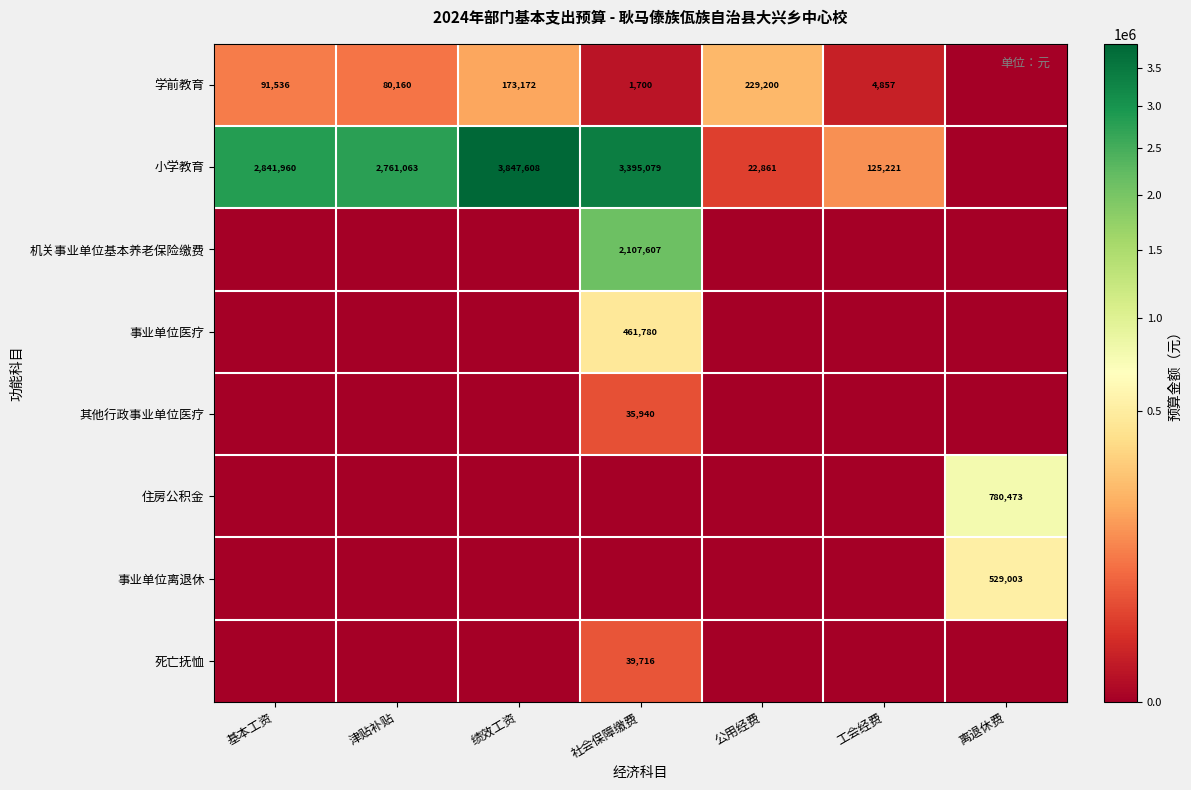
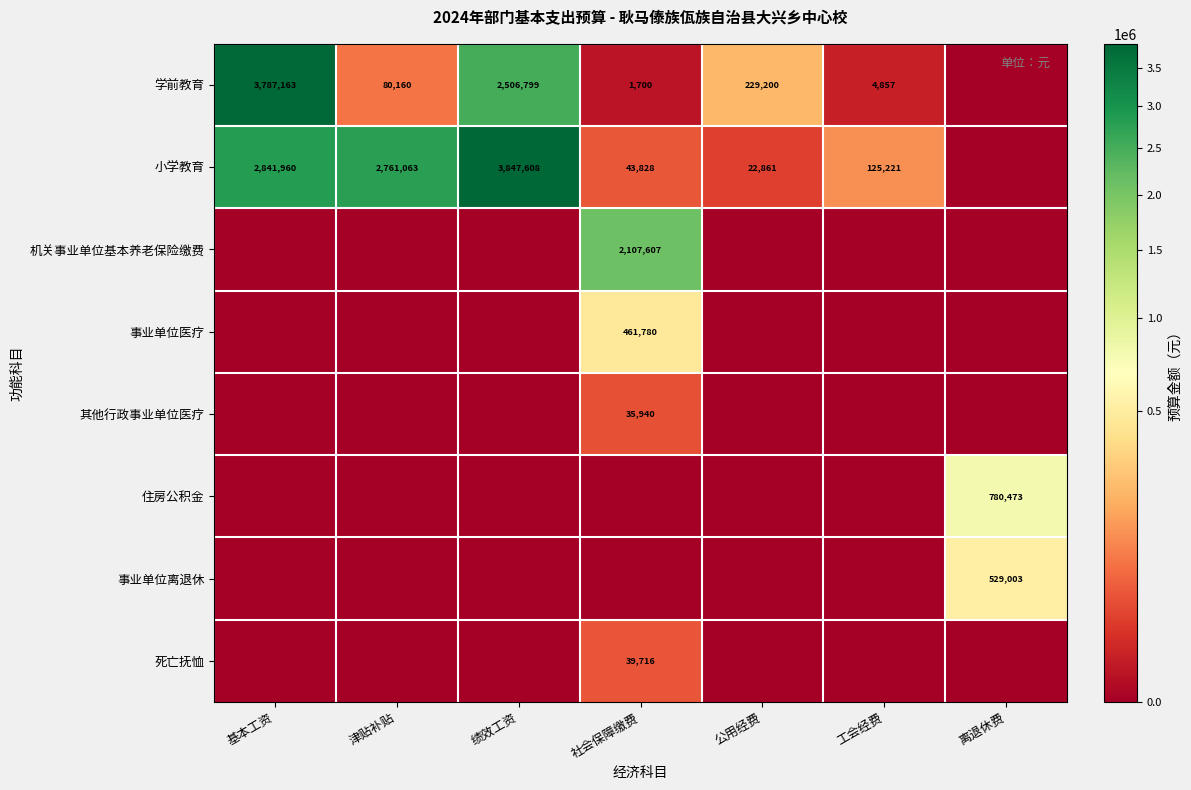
  {
    "学前教育": {
-     "基本工资": "91,536",
+     "基本工资": "3,787,163",
      "津贴补贴": "80,160",
-     "绩效工资": "173,172",
+     "绩效工资": "2,506,799",
      "社会保障缴费": "1,700",
      "公用经费": "229,200",
      "工会经费": "4,857"
    },
    "小学教育": {
      "基本工资": "2,841,960",
      "津贴补贴": "2,761,063",
      "绩效工资": "3,847,608",
-     "社会保障缴费": "3,395,079",
+     "社会保障缴费": "43,828",
      "公用经费": "22,861",
      "工会经费": "125,221"
    },
    "机关事业单位基本养老保险缴费": {
      "社会保障缴费": "2,107,607"
    },
    "事业单位医疗": {
      "社会保障缴费": "461,780"
    },
    "其他行政事业单位医疗": {
      "社会保障缴费": "35,940"
    },
    "住房公积金": {
      "离退休费": "780,473"
    },
    "事业单位离退休": {
      "离退休费": "529,003"
    },
    "死亡抚恤": {
      "社会保障缴费": "39,716"
    }
  }
